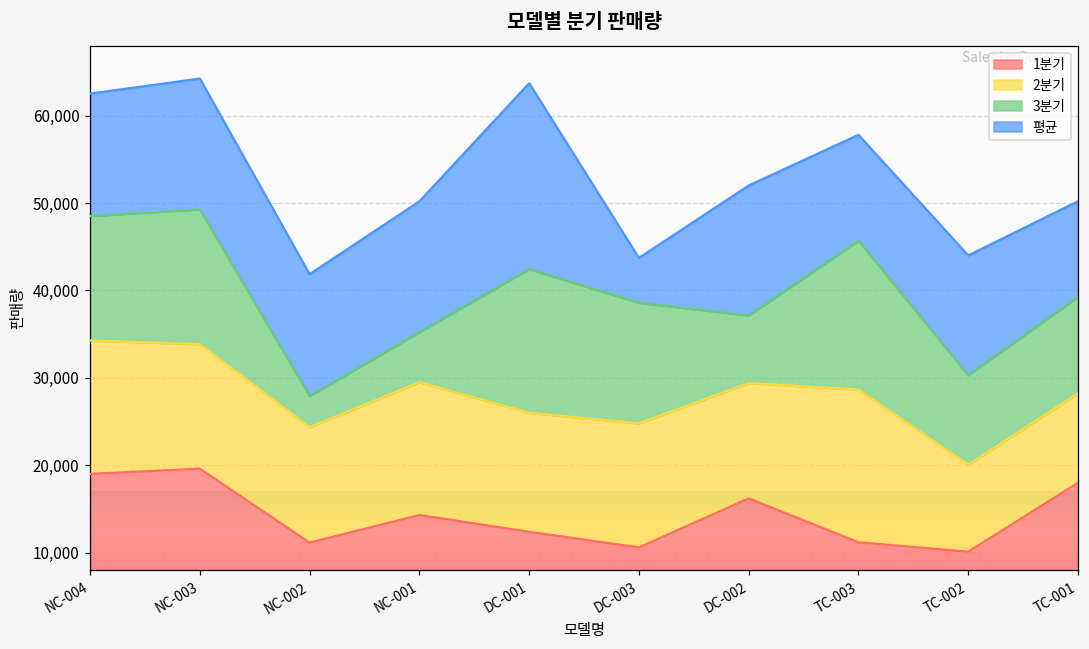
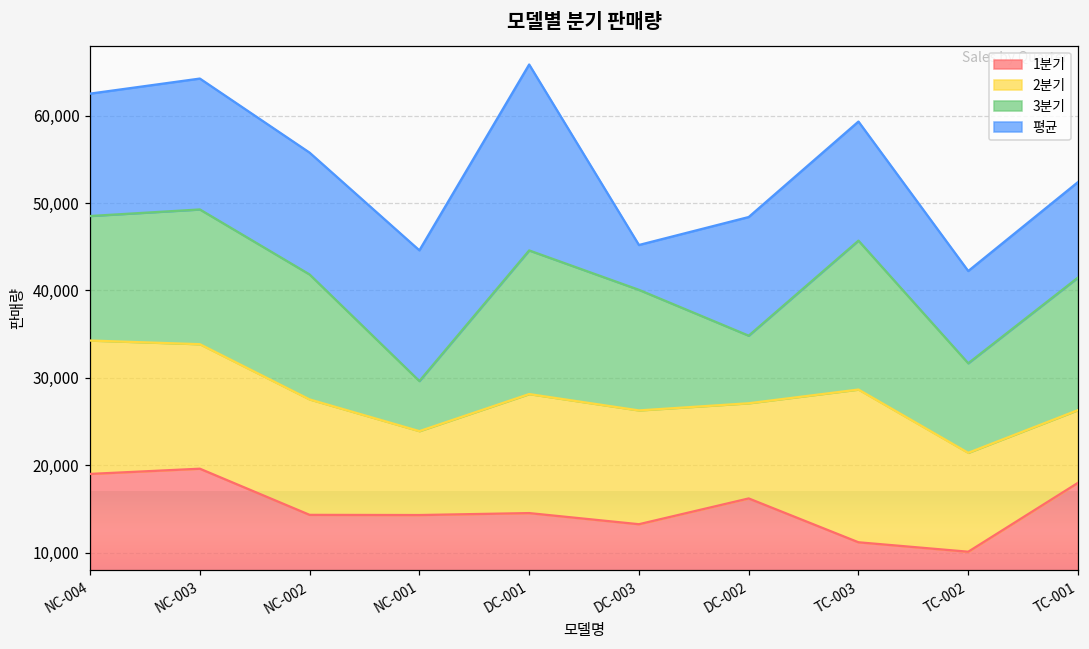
  {
    "1분기": {
      "NC-004": "19,000",
      "NC-003": "20,000",
-     "NC-002": "11,000",
+     "NC-002": "14,000",
      "NC-001": "14,000",
-     "DC-001": "12,000",
-     "DC-003": "11,000",
+     "DC-001": "15,000",
+     "DC-003": "13,000",
      "DC-002": "16,000",
      "TC-003": "11,000",
      "TC-002": "10,000",
      "TC-001": "18,000"
    },
    "2분기": {
      "NC-004": "15,000",
      "NC-003": "14,000",
      "NC-002": "13,000",
-     "NC-001": "15,000",
+     "NC-001": "10,000",
      "DC-001": "14,000",
-     "DC-003": "14,000",
-     "DC-002": "13,000",
+     "DC-003": "13,000",
+     "DC-002": "11,000",
      "TC-003": "17,000",
-     "TC-002": "10,000",
-     "TC-001": "10,000"
+     "TC-002": "11,000",
+     "TC-001": "8,000"
    },
    "3분기": {
      "NC-004": "14,000",
      "NC-003": "15,000",
-     "NC-002": "4,000",
+     "NC-002": "14,000",
      "NC-001": "6,000",
      "DC-001": "16,000",
      "DC-003": "14,000",
      "DC-002": "8,000",
      "TC-003": "17,000",
      "TC-002": "10,000",
-     "TC-001": "11,000"
+     "TC-001": "15,000"
    },
    "평균": {
      "NC-004": "14,000",
      "NC-003": "15,000",
      "NC-002": "14,000",
      "NC-001": "15,000",
      "DC-001": "21,000",
      "DC-003": "5,000",
-     "DC-002": "15,000",
-     "TC-003": "12,000",
-     "TC-002": "14,000",
+     "DC-002": "14,000",
+     "TC-003": "14,000",
+     "TC-002": "11,000",
      "TC-001": "11,000"
    }
  }
